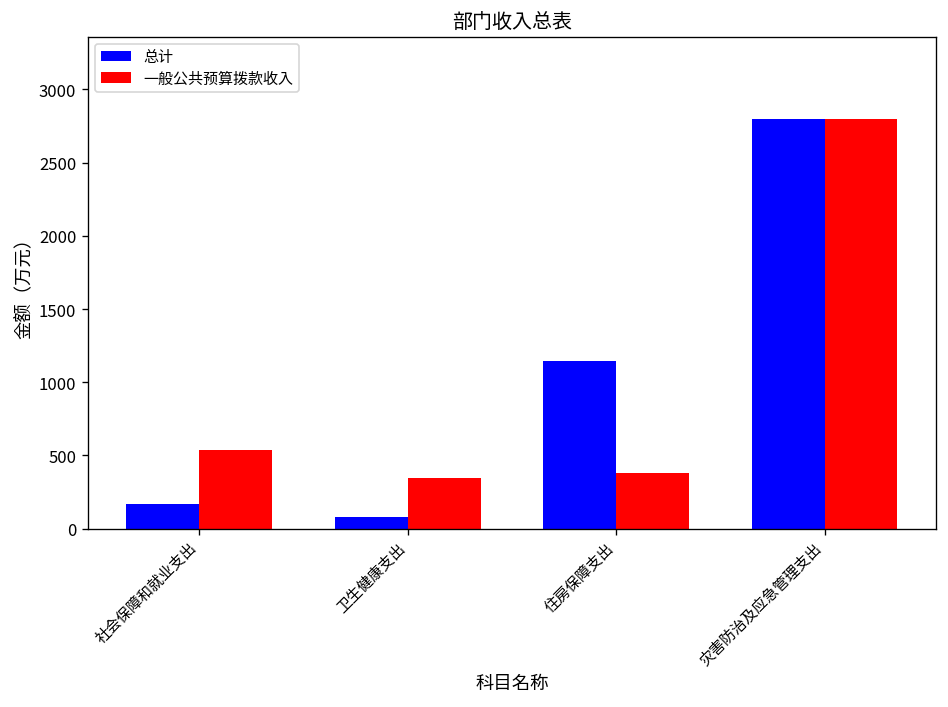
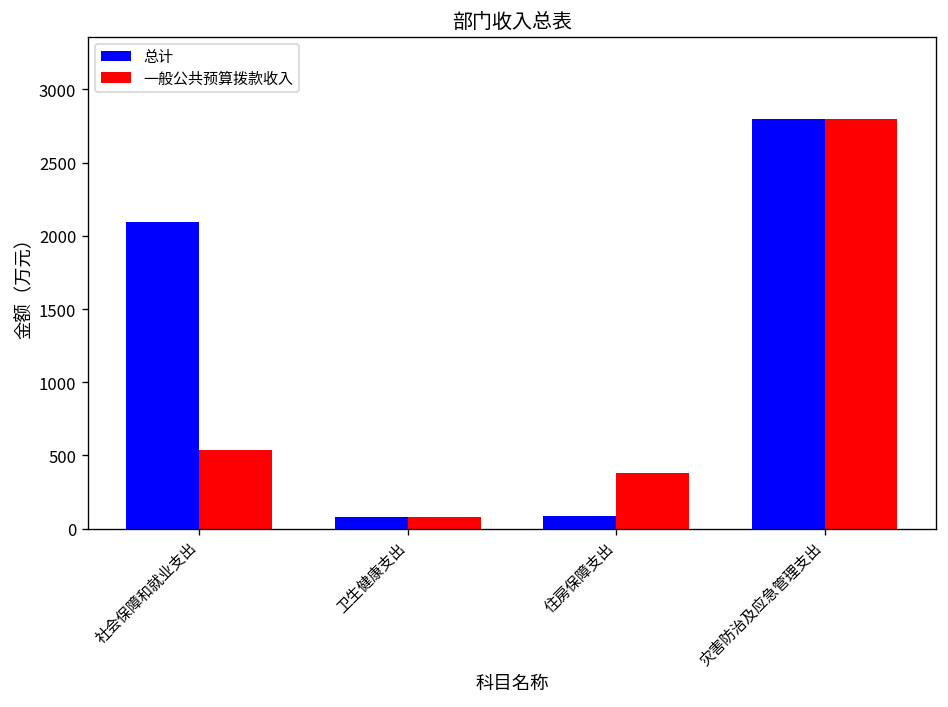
  {
    "总计": {
-     "社会保障和就业支出": 170,
+     "社会保障和就业支出": 2090,
      "卫生健康支出": 80,
-     "住房保障支出": 1150,
+     "住房保障支出": 90,
      "灾害防治及应急管理支出": 2800
    },
    "一般公共预算拨款收入": {
      "社会保障和就业支出": 540,
-     "卫生健康支出": 340,
+     "卫生健康支出": 80,
      "住房保障支出": 380,
      "灾害防治及应急管理支出": 2800
    }
  }
